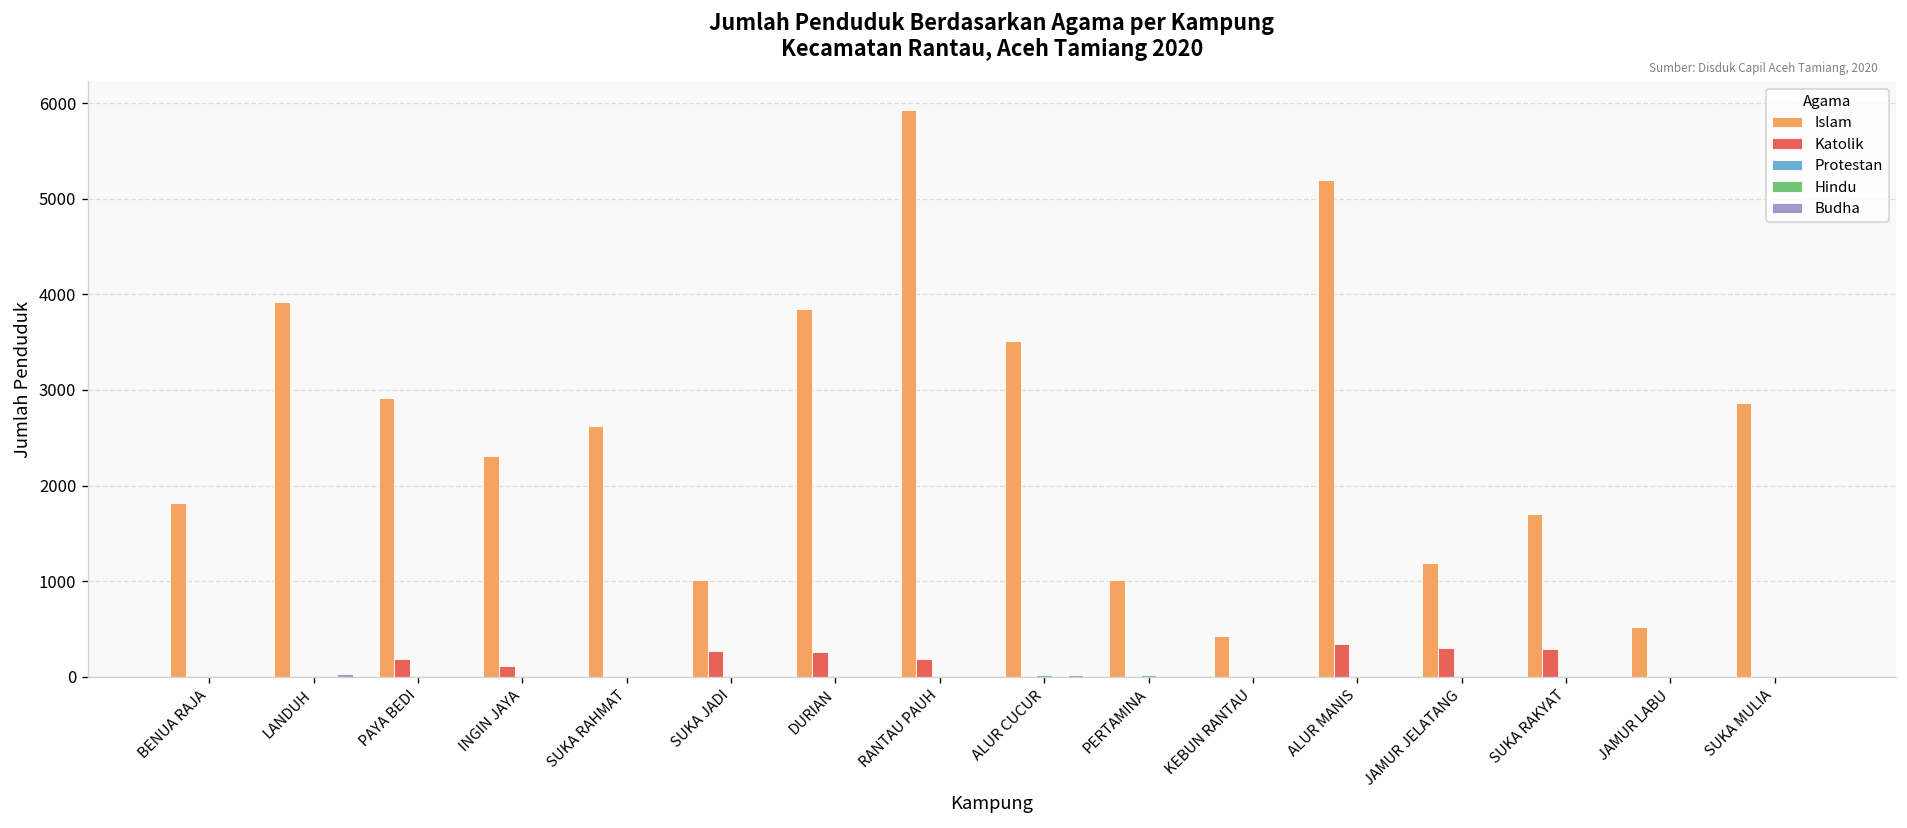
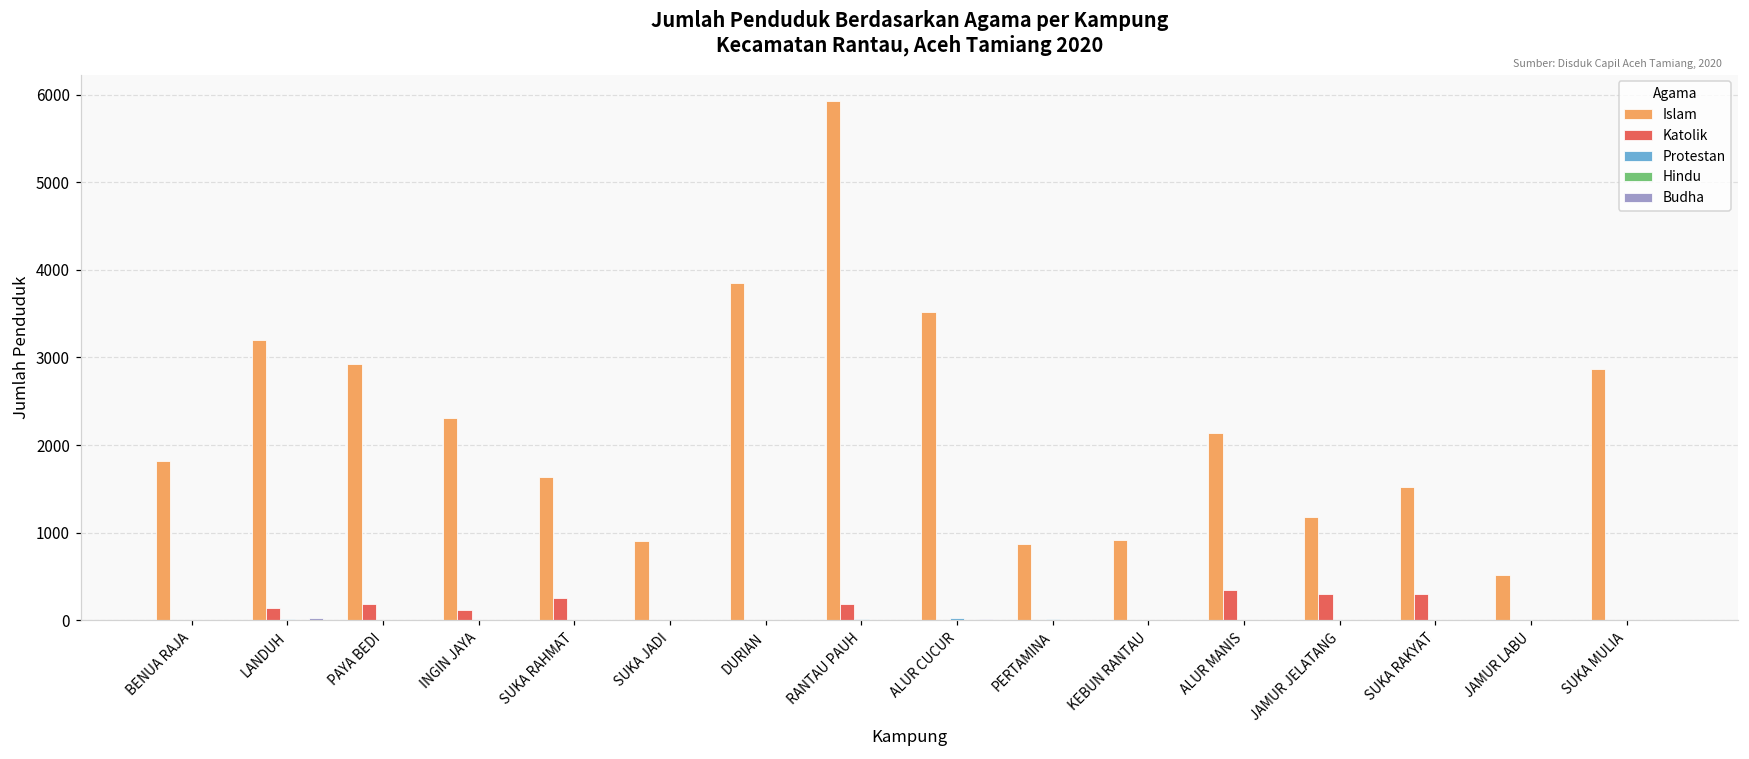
  {
    "Islam": {
      "BENUA RAJA": 1800,
-     "LANDUH": 3900,
+     "LANDUH": 3200,
      "PAYA BEDI": 2900,
      "INGIN JAYA": 2300,
-     "SUKA RAHMAT": 2600,
-     "SUKA JADI": 1000,
+     "SUKA RAHMAT": 1600,
+     "SUKA JADI": 900,
      "DURIAN": 3800,
      "RANTAU PAUH": 5900,
      "ALUR CUCUR": 3500,
-     "PERTAMINA": 1000,
-     "KEBUN RANTAU": 400,
-     "ALUR MANIS": 5200,
+     "PERTAMINA": 900,
+     "KEBUN RANTAU": 900,
+     "ALUR MANIS": 2100,
      "JAMUR JELATANG": 1200,
-     "SUKA RAKYAT": 1700,
+     "SUKA RAKYAT": 1500,
      "JAMUR LABU": 500,
      "SUKA MULIA": 2900
    },
    "Katolik": {
      "BENUA RAJA": 0,
-     "LANDUH": 0,
+     "LANDUH": 100,
      "PAYA BEDI": 200,
      "INGIN JAYA": 100,
-     "SUKA RAHMAT": 0,
-     "SUKA JADI": 300,
-     "DURIAN": 300,
+     "SUKA RAHMAT": 300,
+     "SUKA JADI": 0,
+     "DURIAN": 0,
      "RANTAU PAUH": 200,
      "ALUR CUCUR": 0,
      "PERTAMINA": 0,
      "KEBUN RANTAU": 0,
      "ALUR MANIS": 300,
      "JAMUR JELATANG": 300,
      "SUKA RAKYAT": 300,
      "JAMUR LABU": 0,
      "SUKA MULIA": 0
    },
    "Hindu": {
      "BENUA RAJA": 0,
      "LANDUH": 0,
      "PAYA BEDI": 0,
      "INGIN JAYA": 0,
      "SUKA RAHMAT": 0,
      "SUKA JADI": 0,
      "DURIAN": 0,
      "RANTAU PAUH": 0,
      "ALUR CUCUR": 0,
      "PERTAMINA": 0,
      "KEBUN RANTAU": 0,
      "ALUR MANIS": 0,
      "JAMUR JELATANG": 0,
      "SUKA RAKYAT": 0,
      "JAMUR LABU": 0,
      "SUKA MULIA": 0
    }
  }
